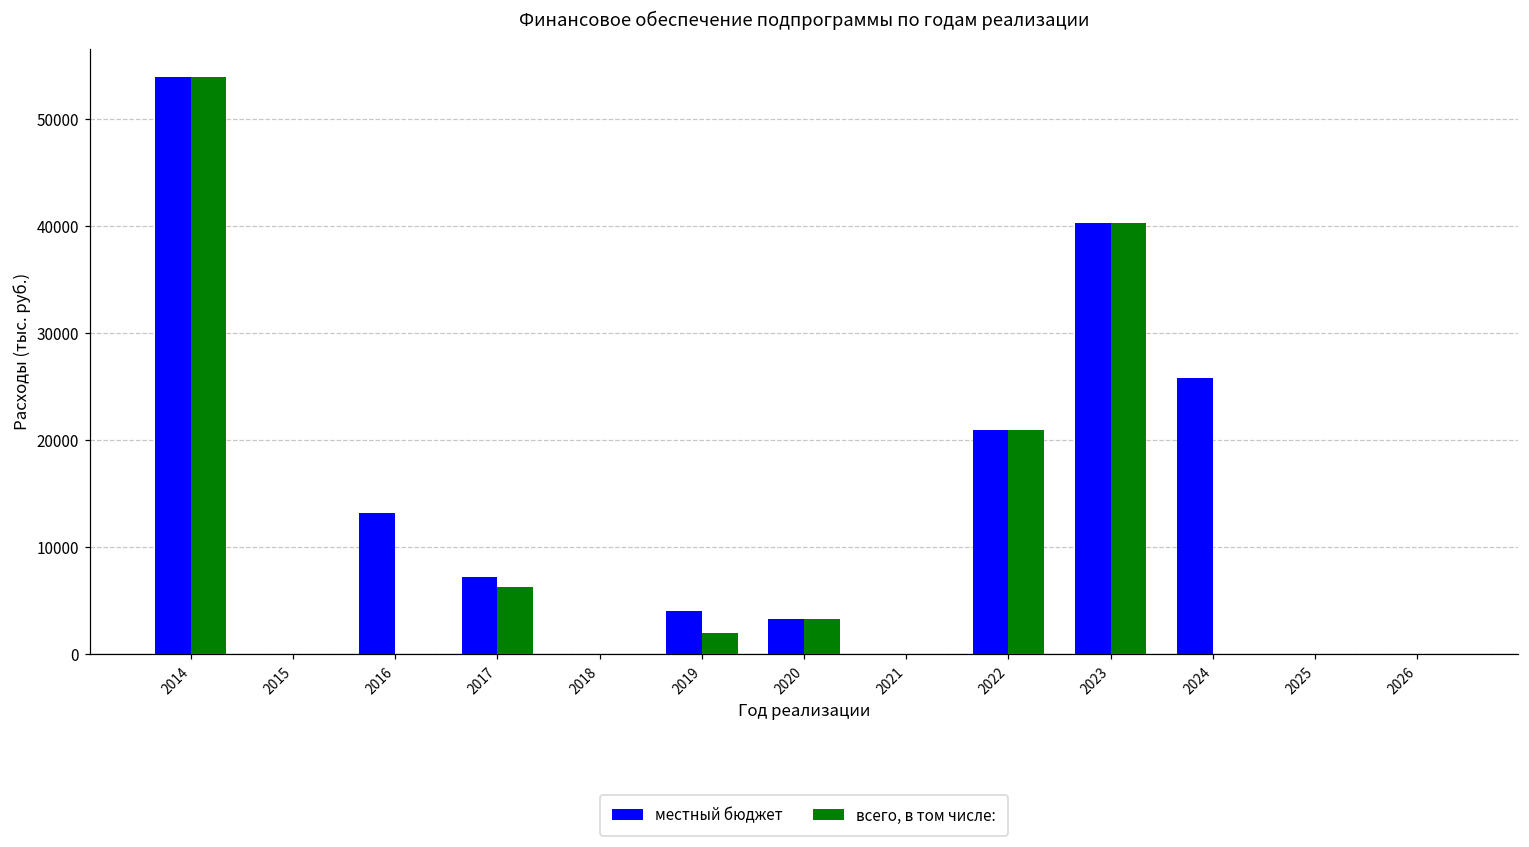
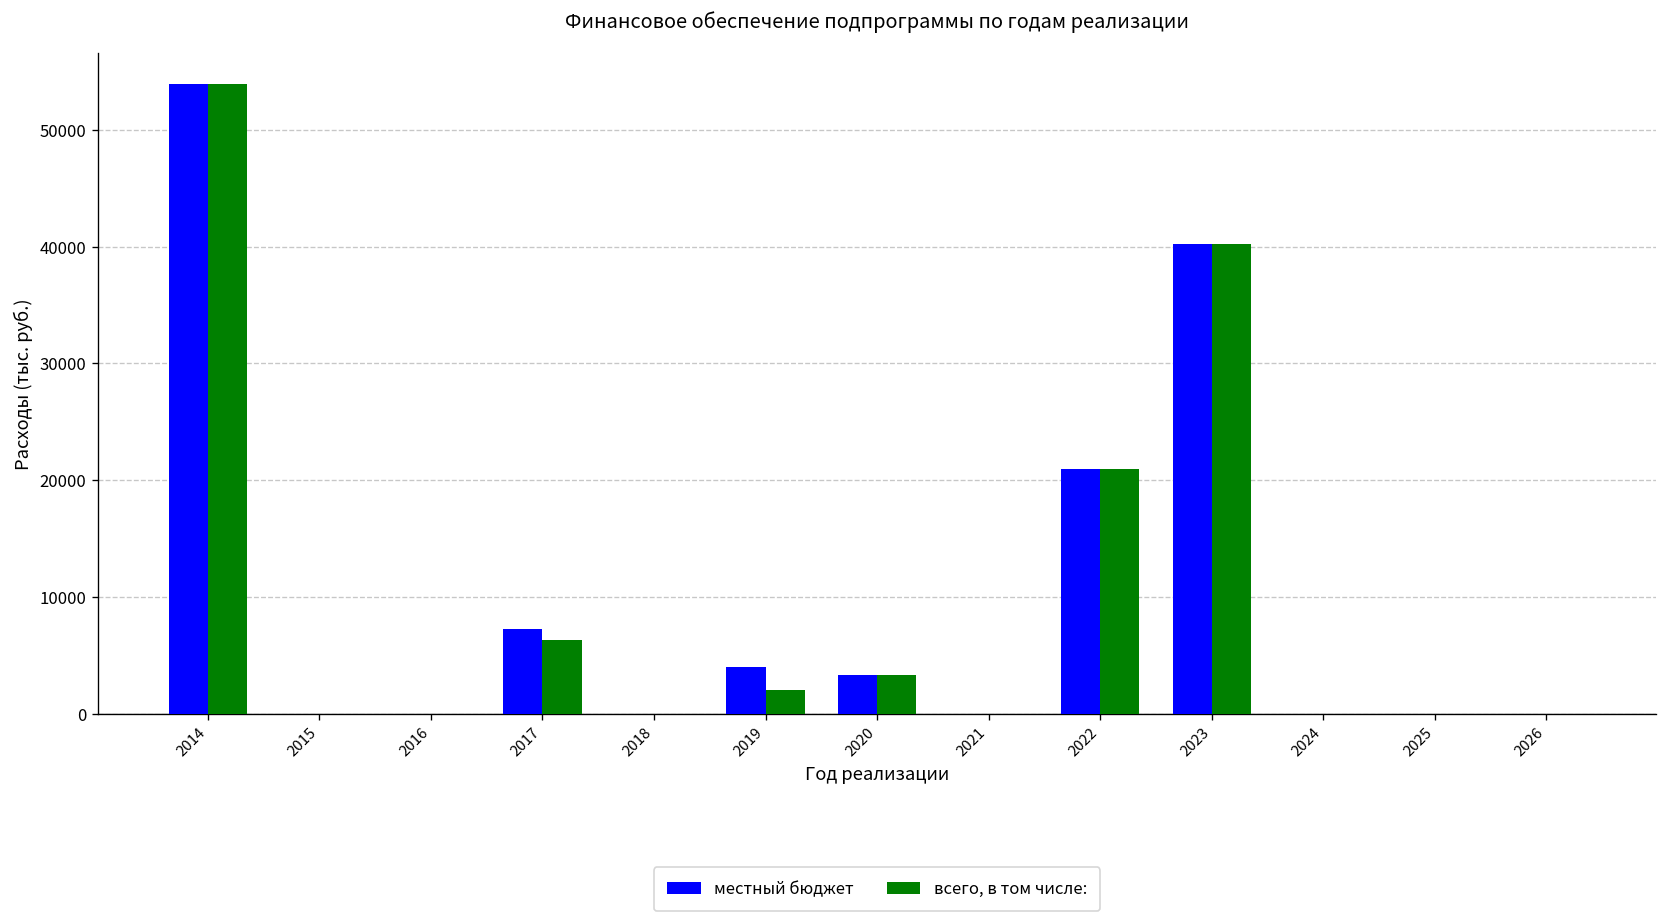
  {
    "местный бюджет": {
      "2014": 54000,
      "2015": 0,
-     "2016": 13000,
+     "2016": 0,
      "2017": 7000,
      "2018": 0,
      "2019": 4000,
      "2020": 3000,
      "2021": 0,
      "2022": 21000,
      "2023": 40000,
-     "2024": 26000,
+     "2024": 0,
      "2025": 0,
      "2026": 0
    },
    "всего, в том числе:": {
      "2014": 54000,
      "2015": 0,
      "2016": 0,
      "2017": 6000,
      "2018": 0,
      "2019": 2000,
      "2020": 3000,
      "2021": 0,
      "2022": 21000,
      "2023": 40000,
      "2024": 0,
      "2025": 0,
      "2026": 0
    }
  }
